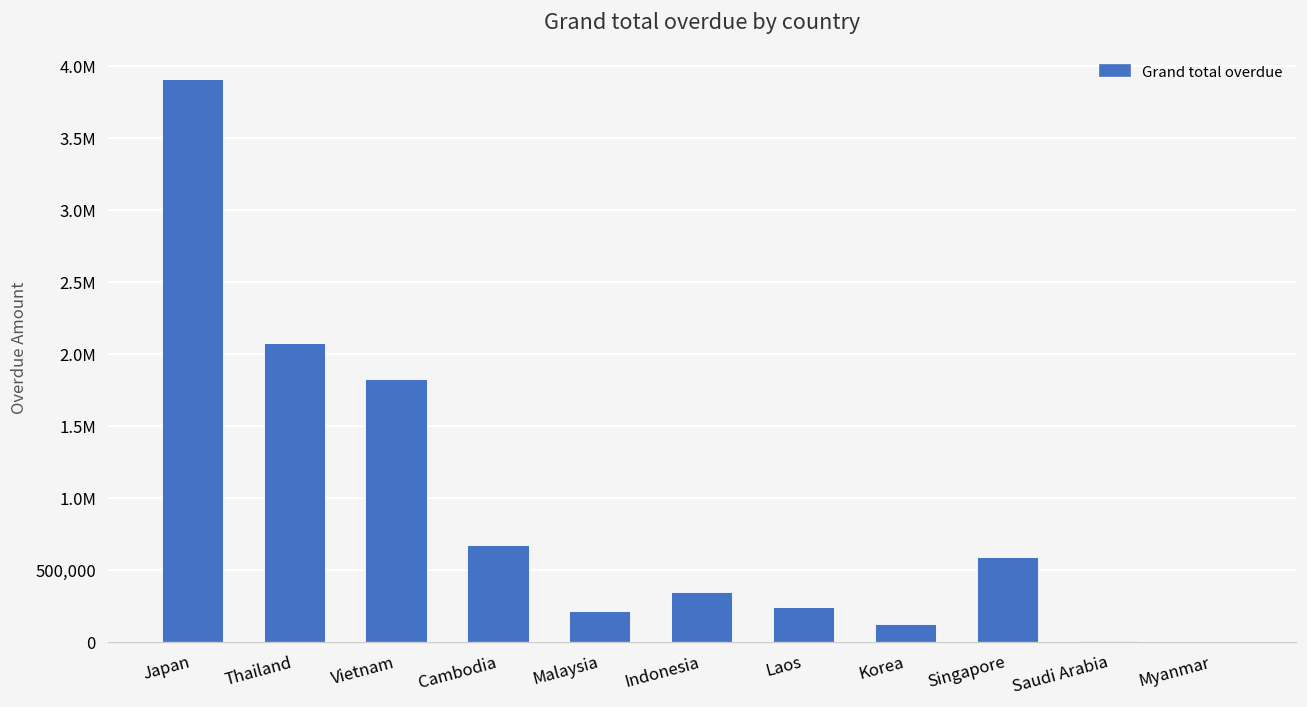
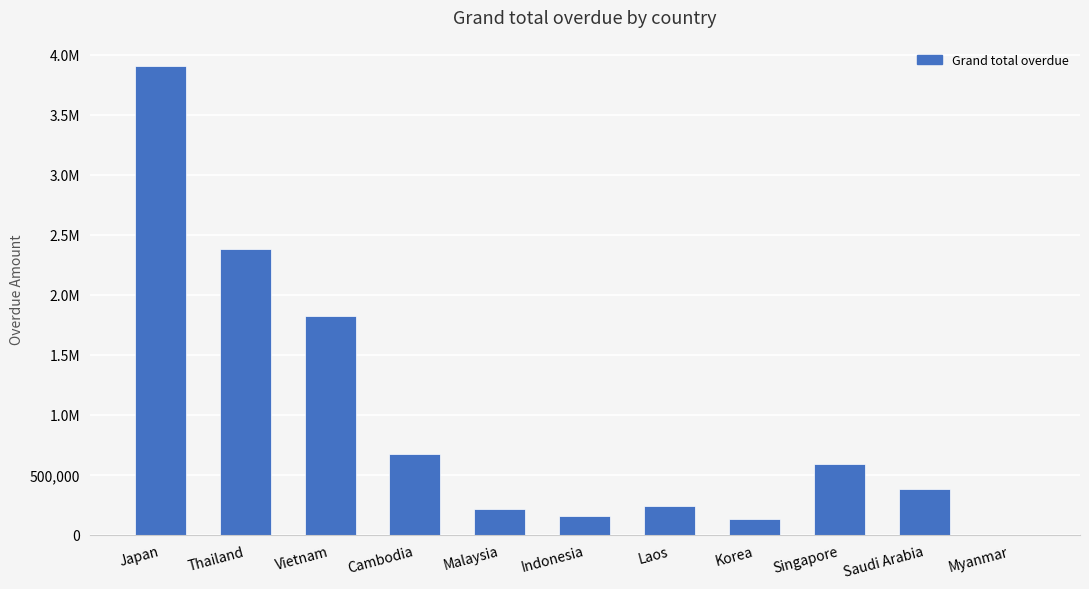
  {
    "Japan": "3,910,000",
-   "Thailand": "2,070,000",
+   "Thailand": "2,380,000",
    "Vietnam": "1,820,000",
    "Cambodia": "670,000",
    "Malaysia": "210,000",
-   "Indonesia": "350,000",
+   "Indonesia": "160,000",
    "Laos": "240,000",
    "Korea": "130,000",
    "Singapore": "590,000",
-   "Saudi Arabia": "10,000",
+   "Saudi Arabia": "380,000",
    "Myanmar": "0"
  }
